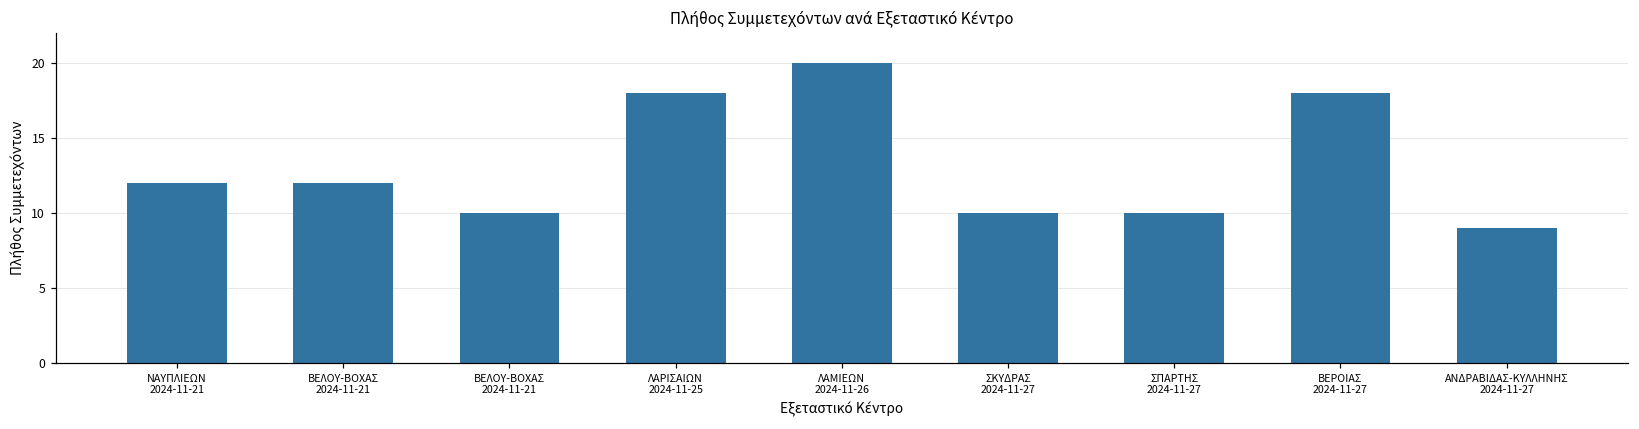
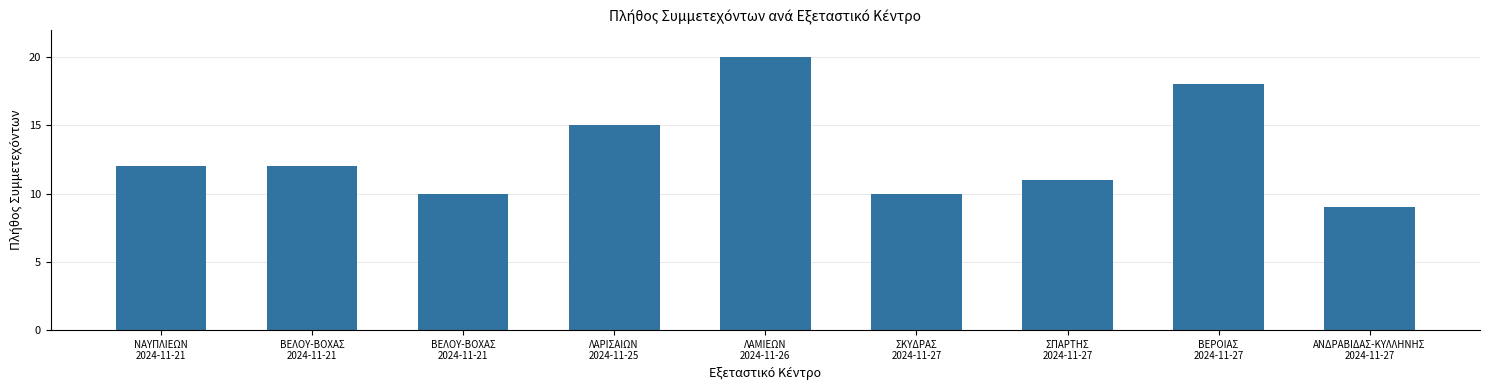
  {
    "ΝΑΥΠΛΙΕΩΝ 2024-11-21": 12,
-   "ΛΑΡΙΣΑΙΩΝ 2024-11-25": 18,
+   "ΛΑΡΙΣΑΙΩΝ 2024-11-25": 15,
    "ΛΑΜΙΕΩΝ 2024-11-26": 20,
    "ΣΚΥΔΡΑΣ 2024-11-27": 10,
-   "ΣΠΑΡΤΗΣ 2024-11-27": 10,
+   "ΣΠΑΡΤΗΣ 2024-11-27": 11,
    "ΒΕΡΟΙΑΣ 2024-11-27": 18,
    "ΑΝΔΡΑΒΙΔΑΣ-ΚΥΛΛΗΝΗΣ 2024-11-27": 9
  }
